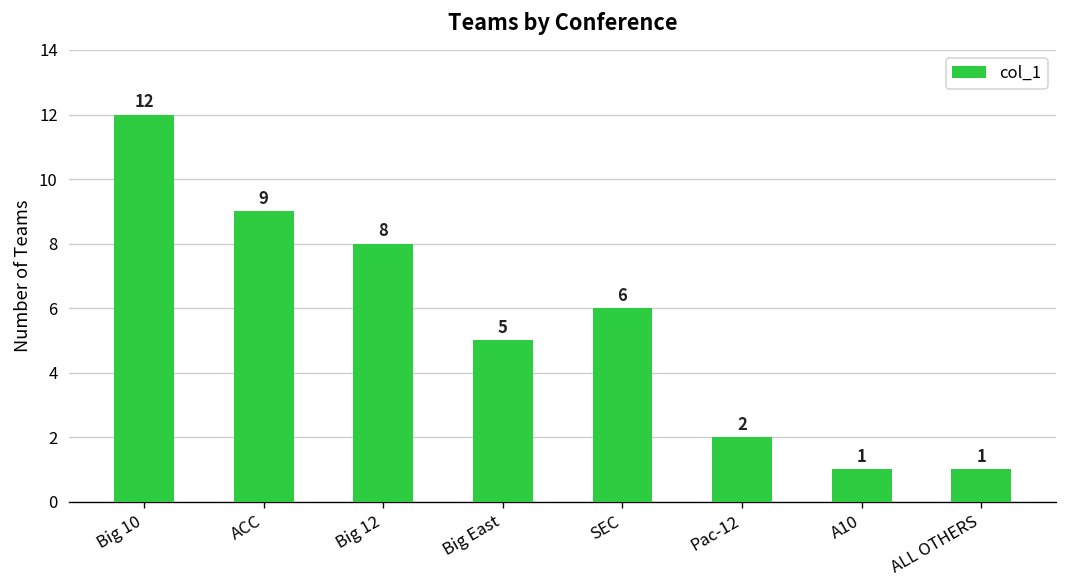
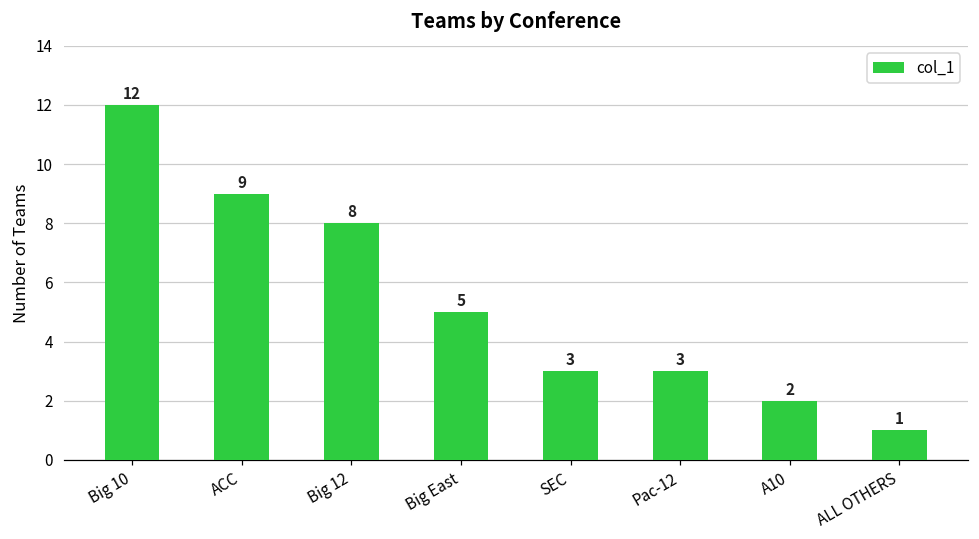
  {
    "Big 10": 12,
    "ACC": 9,
    "Big 12": 8,
    "Big East": 5,
-   "SEC": 6,
-   "Pac-12": 2,
-   "A10": 1,
+   "SEC": 3,
+   "Pac-12": 3,
+   "A10": 2,
    "ALL OTHERS": 1
  }
